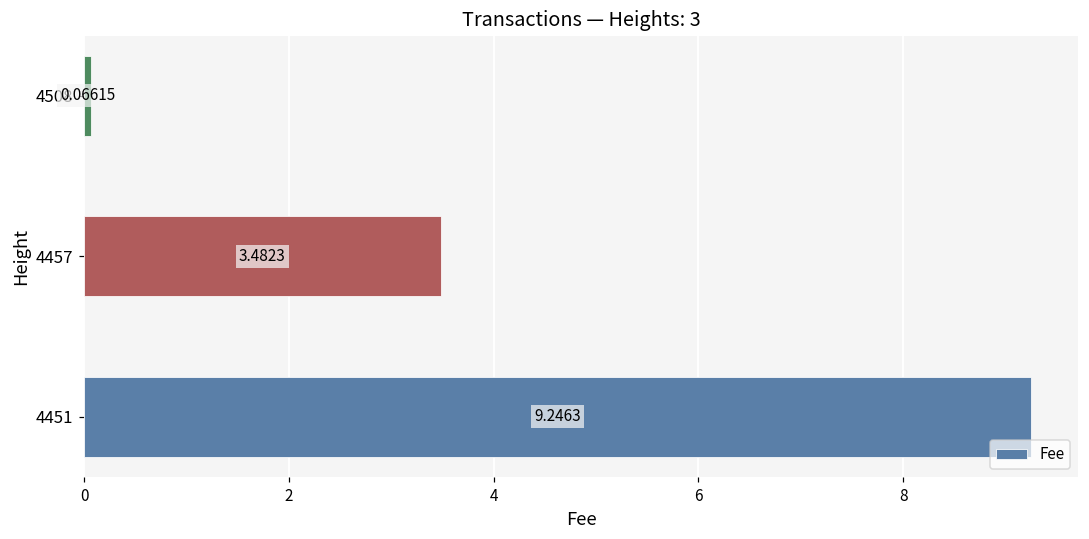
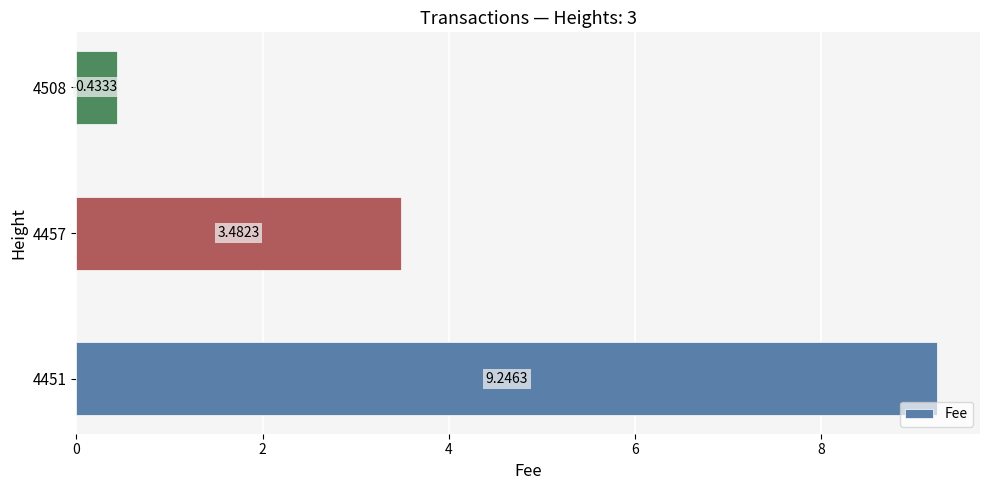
  {
-   "4508": 0.06615
+   "4508": 0.4333
  }
